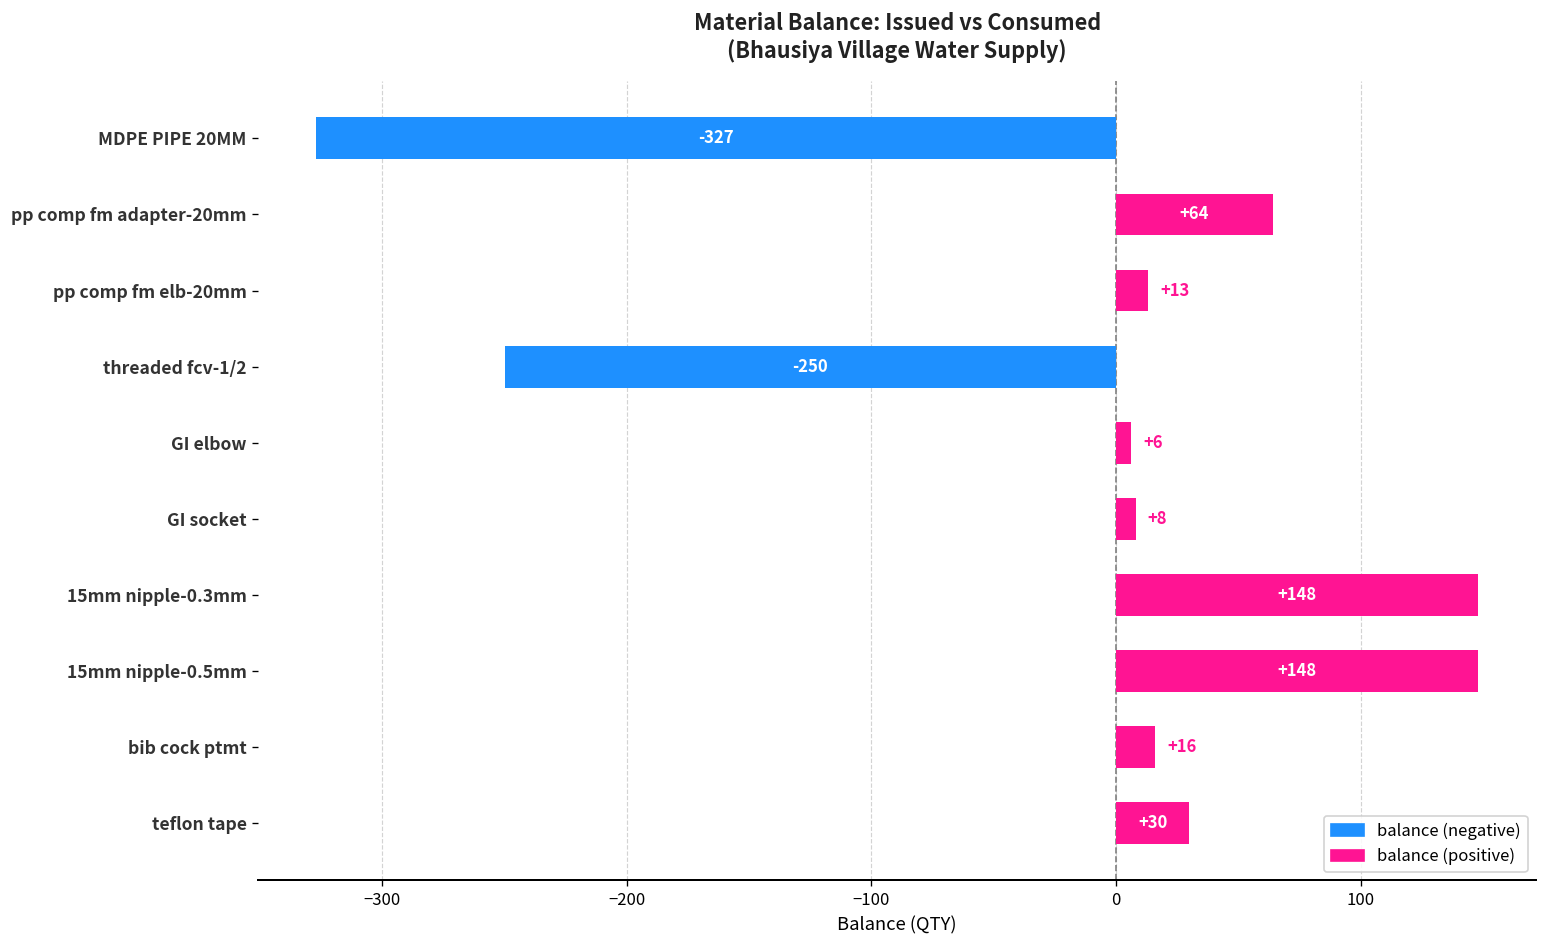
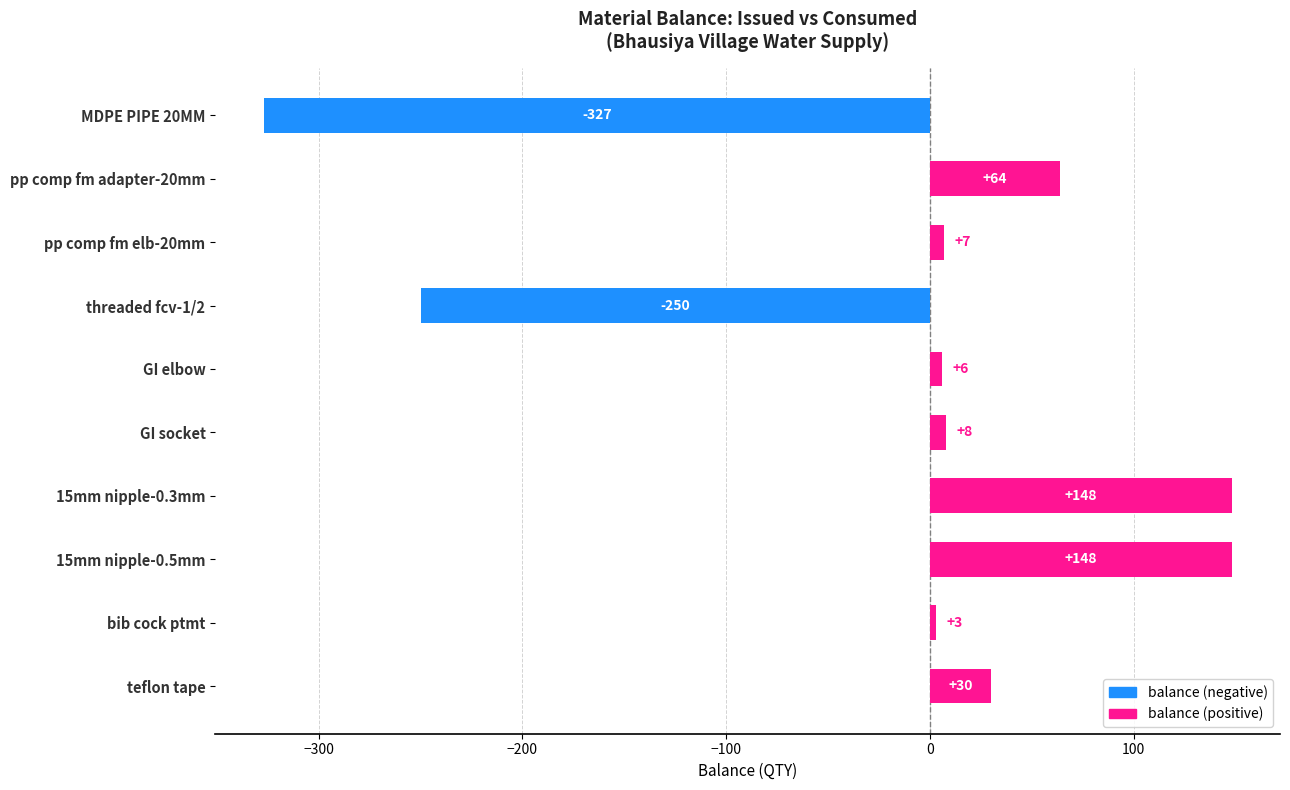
  {
    "MDPE PIPE 20MM": "-327",
    "pp comp fm adapter-20mm": "+64",
-   "pp comp fm elb-20mm": "+13",
+   "pp comp fm elb-20mm": "+7",
    "threaded fcv-1/2": "-250",
    "GI elbow": "+6",
    "GI socket": "+8",
    "15mm nipple-0.3mm": "+148",
    "15mm nipple-0.5mm": "+148",
-   "bib cock ptmt": "+16",
+   "bib cock ptmt": "+3",
    "teflon tape": "+30"
  }
